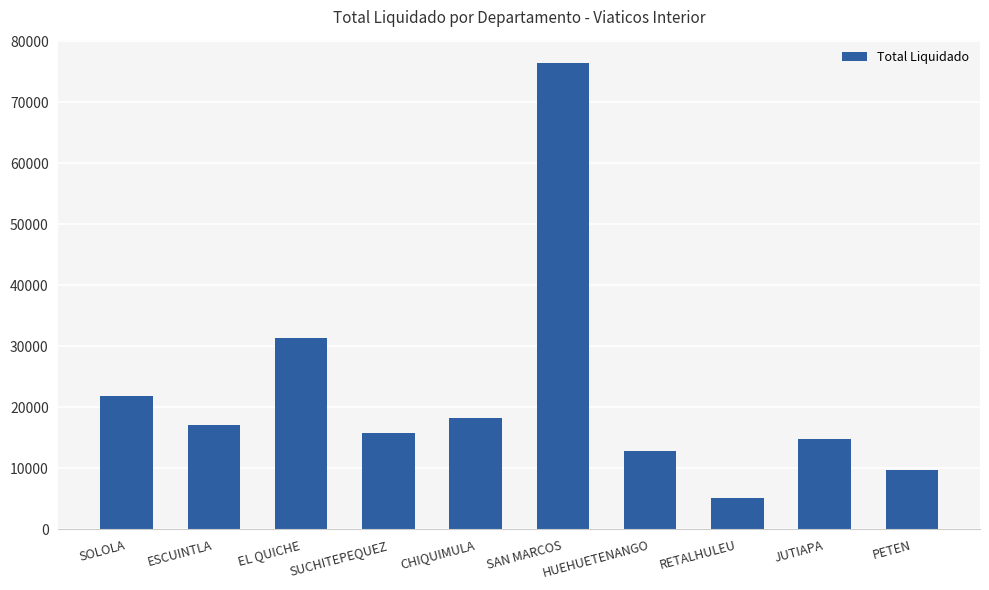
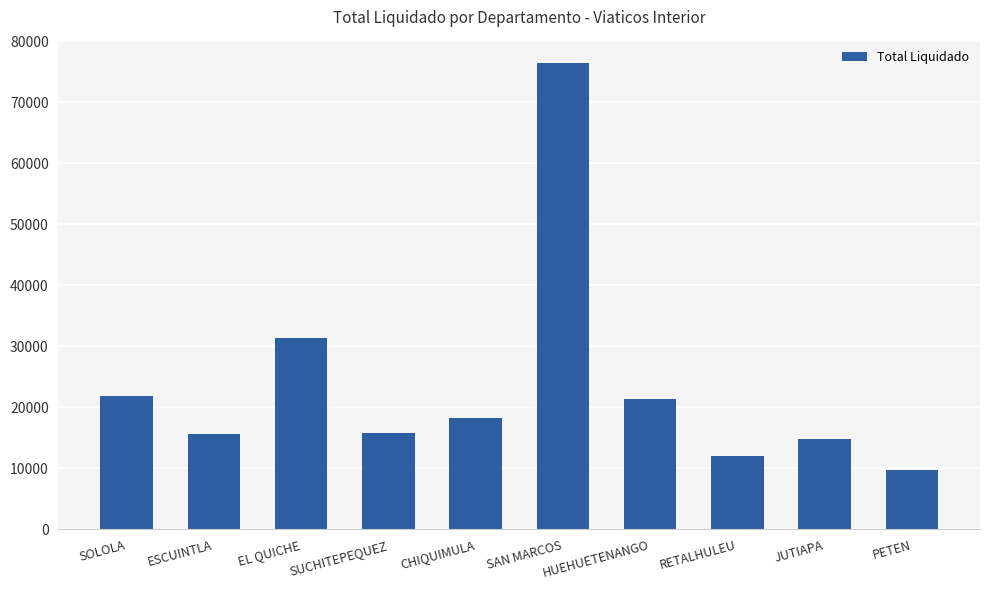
  {
    "SOLOLA": 22000,
-   "ESCUINTLA": 17000,
+   "ESCUINTLA": 16000,
    "EL QUICHE": 31000,
    "SUCHITEPEQUEZ": 16000,
    "CHIQUIMULA": 18000,
    "SAN MARCOS": 76000,
-   "HUEHUETENANGO": 13000,
-   "RETALHULEU": 5000,
+   "HUEHUETENANGO": 21000,
+   "RETALHULEU": 12000,
    "JUTIAPA": 15000,
    "PETEN": 10000
  }
